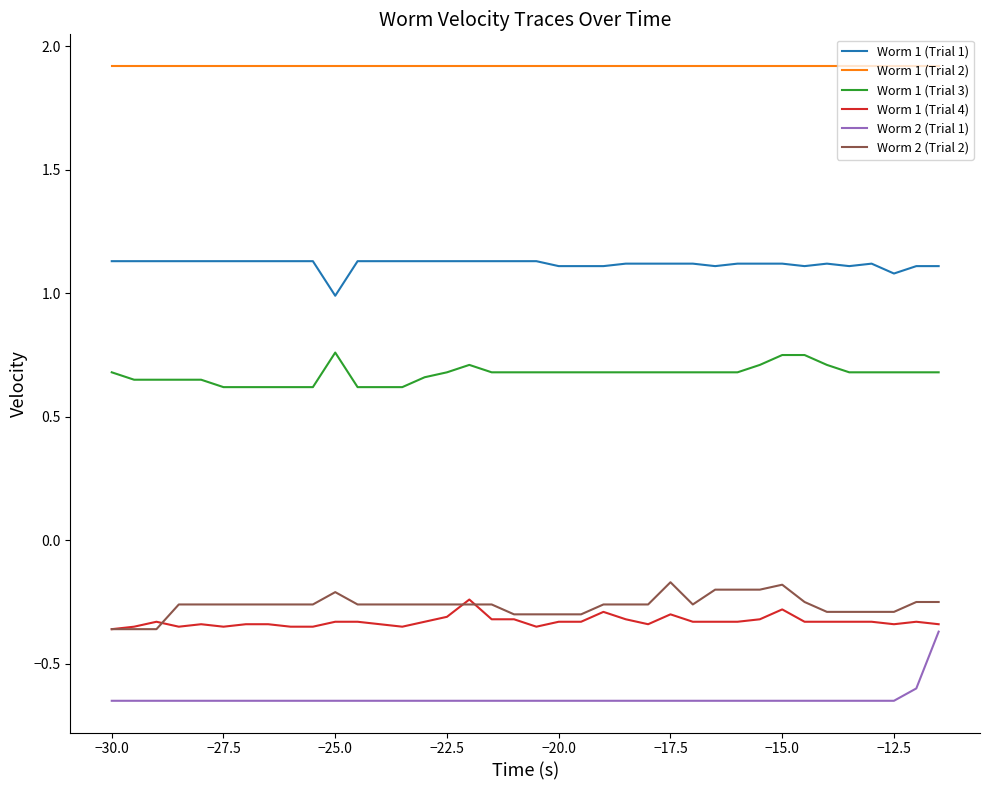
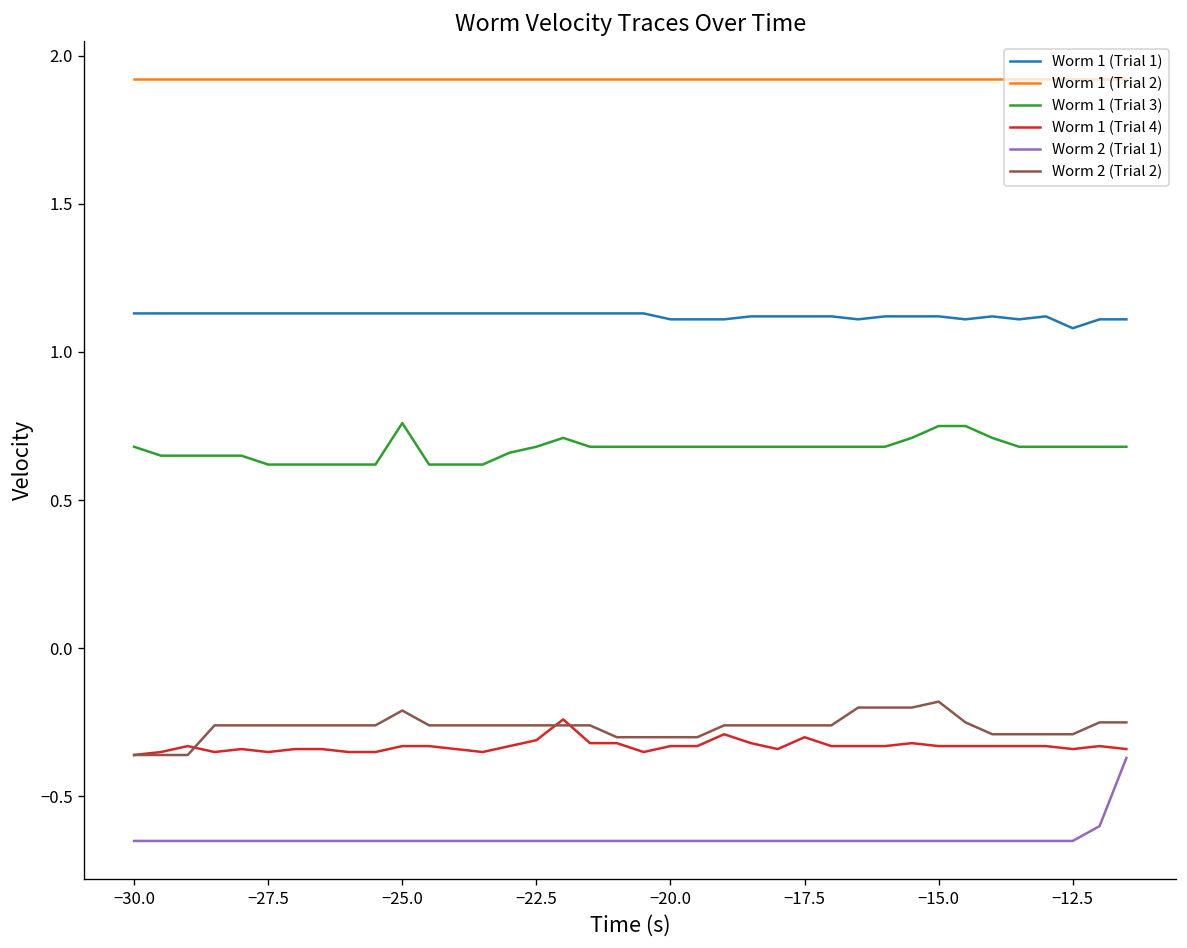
  {
    "Worm 1 (Trial 1)": {
      "−30.0": 1.13,
      "−27.5": 1.13,
-     "−25.0": 0.99,
+     "−25.0": 1.13,
      "−22.5": 1.13,
      "−20.0": 1.11,
      "−17.5": 1.12,
      "−15.0": 1.12,
      "−12.5": 1.08
    },
    "Worm 1 (Trial 2)": {
      "−30.0": 1.92,
      "−27.5": 1.92,
      "−25.0": 1.92,
      "−22.5": 1.92,
      "−20.0": 1.92,
      "−17.5": 1.92,
      "−15.0": 1.92
    },
    "Worm 1 (Trial 3)": {
      "−30.0": 0.68,
      "−27.5": 0.62,
      "−25.0": 0.76,
      "−22.5": 0.68,
      "−20.0": 0.68,
      "−17.5": 0.68,
      "−15.0": 0.75,
      "−12.5": 0.68
    },
    "Worm 1 (Trial 4)": {
      "−27.5": -0.35,
      "−25.0": -0.33,
      "−22.5": -0.31,
      "−20.0": -0.33,
      "−17.5": -0.30,
-     "−15.0": -0.28,
+     "−15.0": -0.33,
      "−12.5": -0.34
    },
    "Worm 2 (Trial 1)": {
      "−30.0": -0.65,
      "−27.5": -0.65,
      "−25.0": -0.65,
      "−22.5": -0.65,
      "−20.0": -0.65,
      "−17.5": -0.65,
      "−15.0": -0.65,
      "−12.5": -0.65
    },
    "Worm 2 (Trial 2)": {
      "−27.5": -0.26,
      "−25.0": -0.21,
      "−22.5": -0.26,
      "−20.0": -0.30,
-     "−17.5": -0.17,
+     "−17.5": -0.26,
      "−15.0": -0.18,
      "−12.5": -0.29
    }
  }
